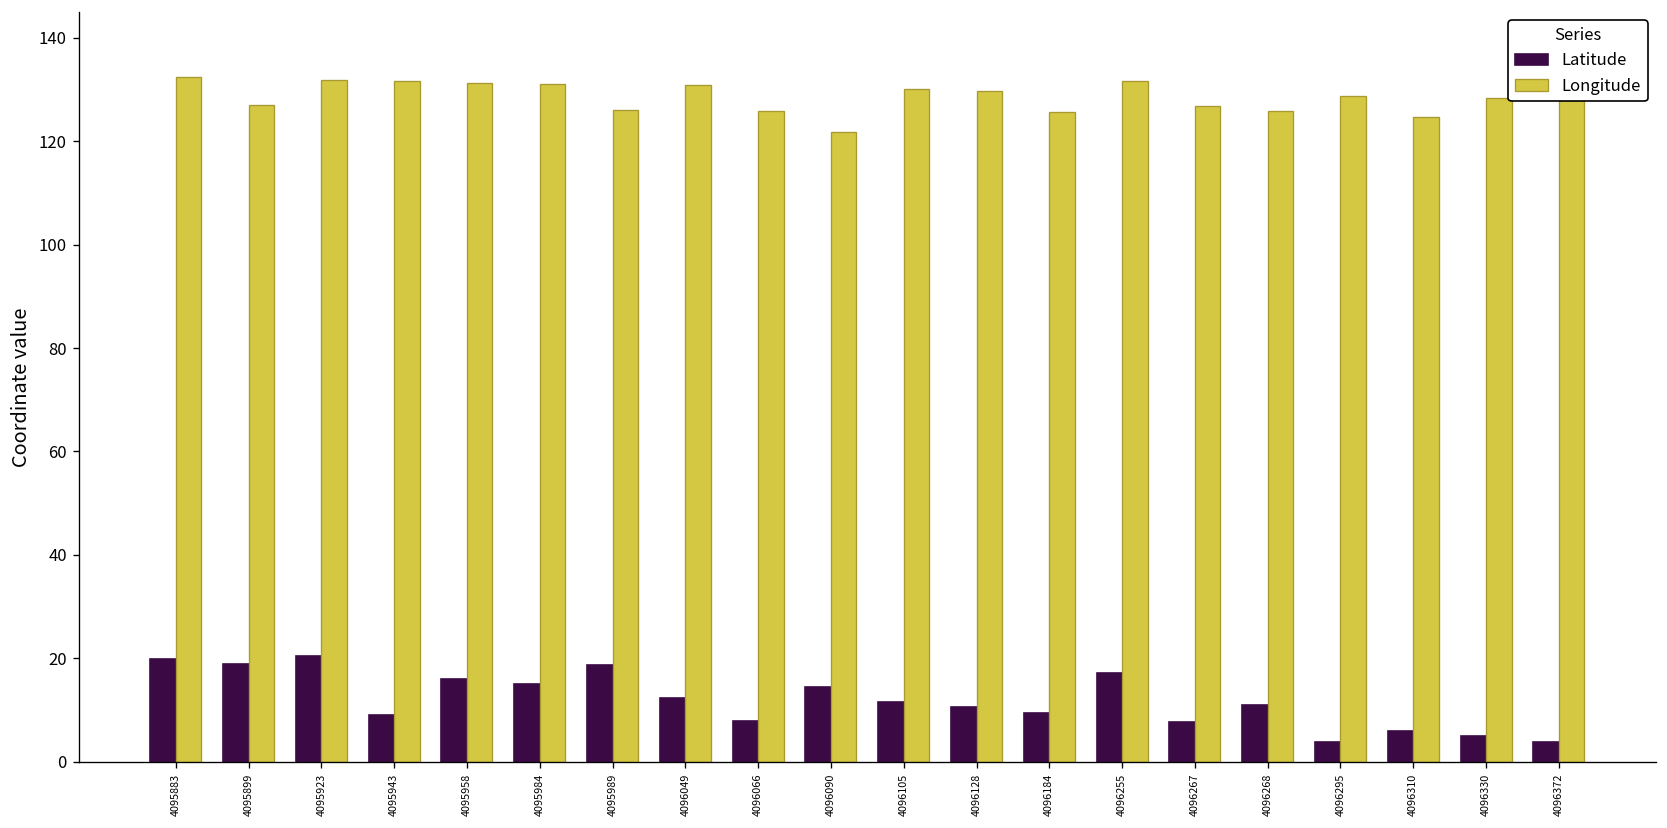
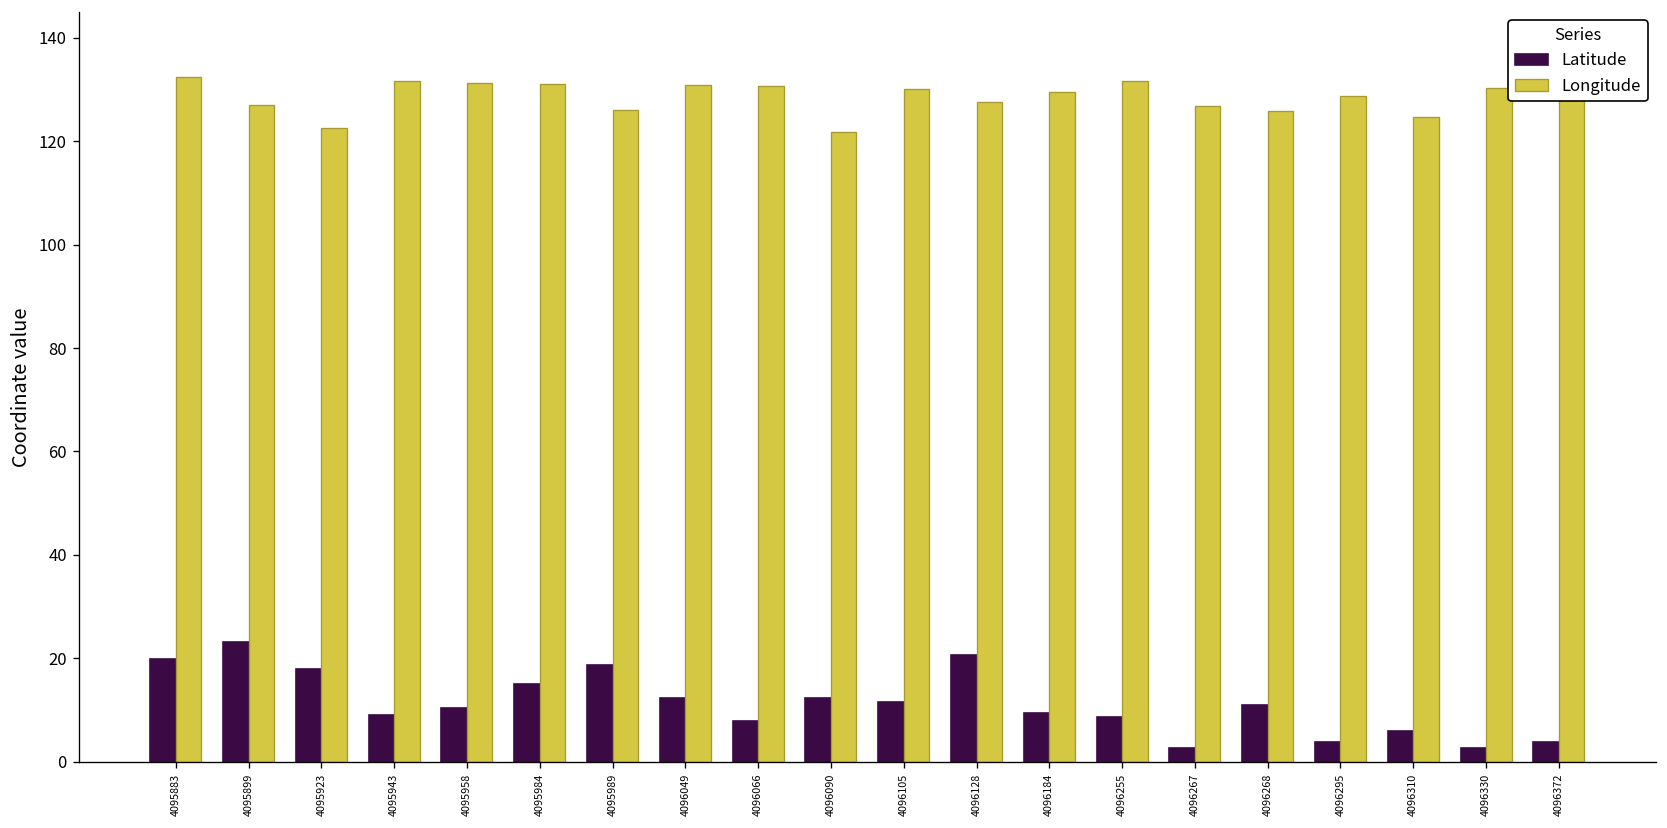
  {
    "Latitude": {
      "4095883": 20,
-     "4095899": 19,
-     "4095923": 21,
+     "4095899": 23,
+     "4095923": 18,
      "4095943": 9,
-     "4095958": 16,
+     "4095958": 10,
      "4095984": 15,
      "4095989": 19,
      "4096049": 12,
      "4096066": 8,
-     "4096090": 14,
+     "4096090": 12,
      "4096105": 12,
-     "4096128": 11,
+     "4096128": 21,
      "4096184": 9,
-     "4096255": 17,
-     "4096267": 8,
+     "4096255": 9,
+     "4096267": 3,
      "4096268": 11,
      "4096295": 4,
      "4096310": 6,
-     "4096330": 5,
+     "4096330": 3,
      "4096372": 4
    },
    "Longitude": {
      "4095883": 132,
      "4095899": 127,
-     "4095923": 132,
+     "4095923": 123,
      "4095943": 132,
      "4095958": 131,
      "4095984": 131,
      "4095989": 126,
      "4096049": 131,
-     "4096066": 126,
+     "4096066": 131,
      "4096090": 122,
      "4096105": 130,
-     "4096128": 130,
-     "4096184": 126,
+     "4096128": 128,
+     "4096184": 129,
      "4096255": 132,
      "4096267": 127,
      "4096268": 126,
      "4096295": 129,
      "4096310": 125,
-     "4096330": 128
+     "4096330": 130
    }
  }
